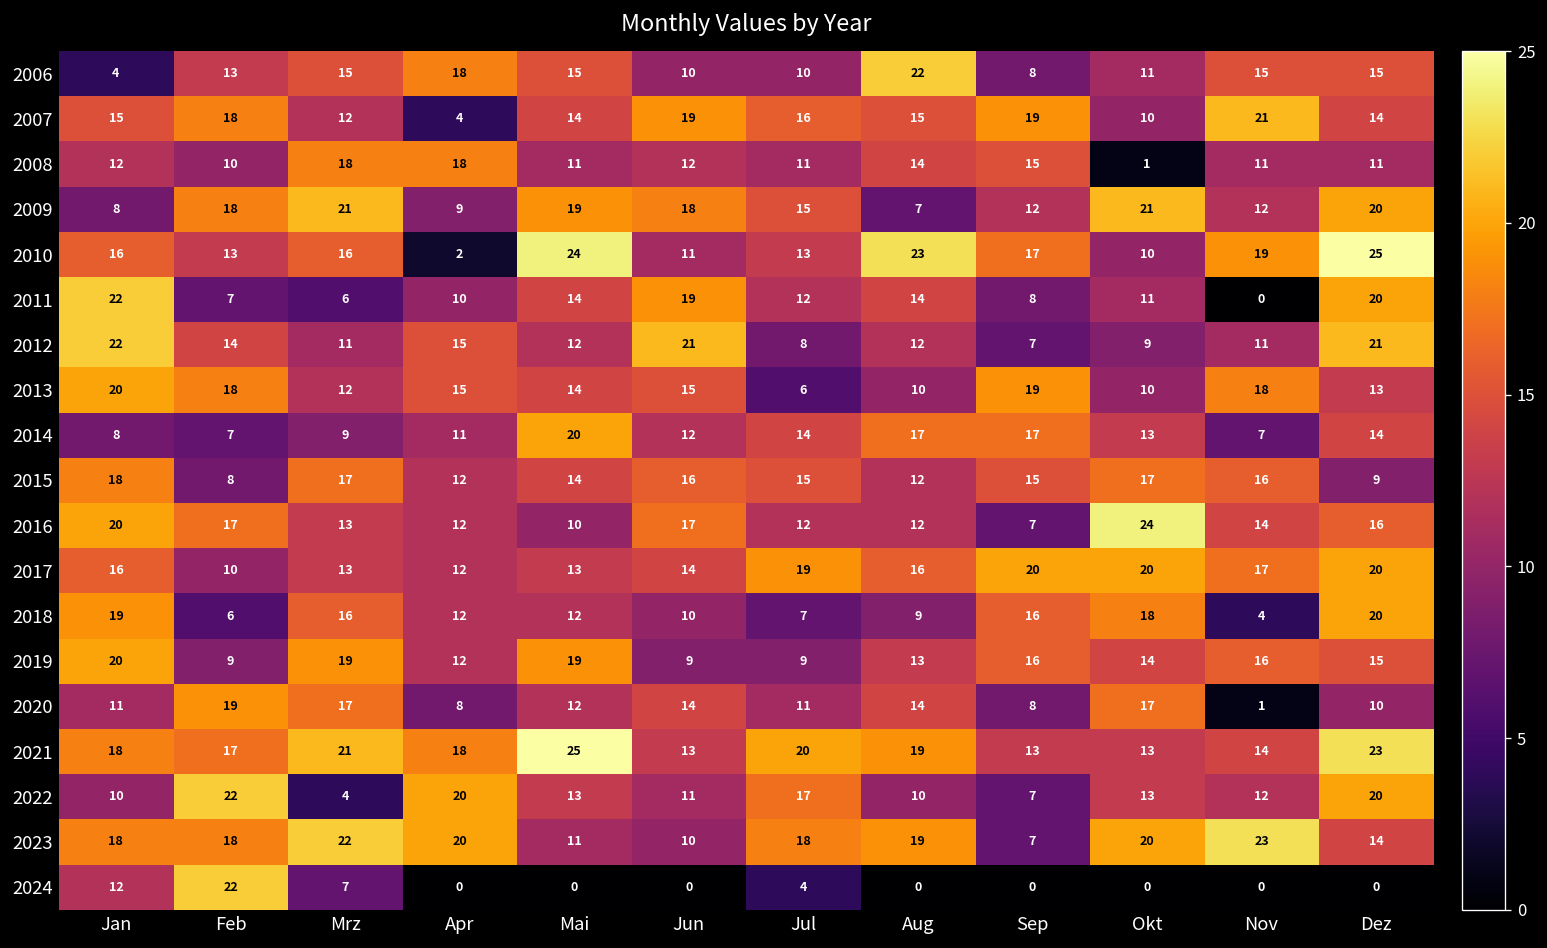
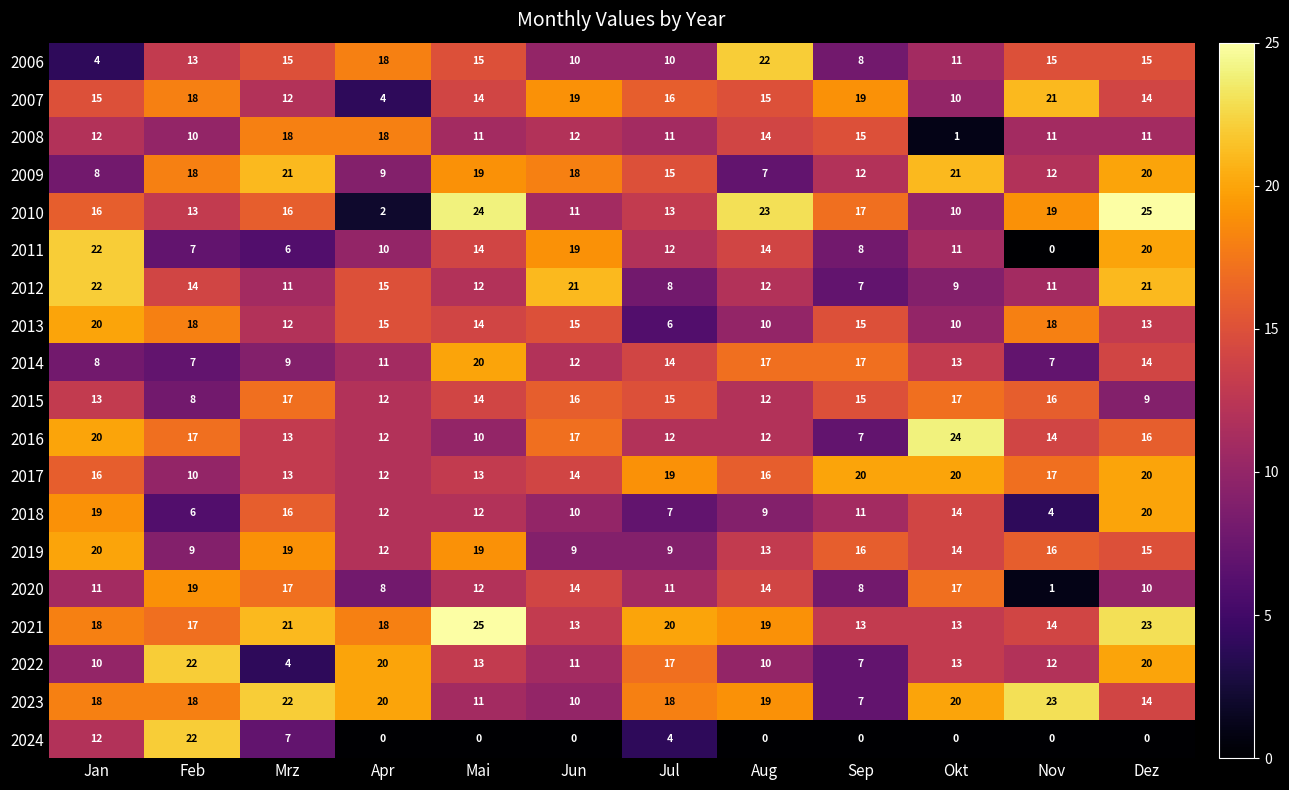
  {
    "2013": {
      "Jan": 20,
      "Feb": 18,
      "Mrz": 12,
      "Apr": 15,
      "Mai": 14,
      "Jun": 15,
      "Jul": 6,
      "Aug": 10,
-     "Sep": 19,
+     "Sep": 15,
      "Okt": 10,
      "Nov": 18,
      "Dez": 13
    },
    "2015": {
-     "Jan": 18,
+     "Jan": 13,
      "Feb": 8,
      "Mrz": 17,
      "Apr": 12,
      "Mai": 14,
      "Jun": 16,
      "Jul": 15,
      "Aug": 12,
      "Sep": 15,
      "Okt": 17,
      "Nov": 16,
      "Dez": 9
    },
    "2018": {
      "Jan": 19,
      "Feb": 6,
      "Mrz": 16,
      "Apr": 12,
      "Mai": 12,
      "Jun": 10,
      "Jul": 7,
      "Aug": 9,
-     "Sep": 16,
-     "Okt": 18,
+     "Sep": 11,
+     "Okt": 14,
      "Nov": 4,
      "Dez": 20
    }
  }
